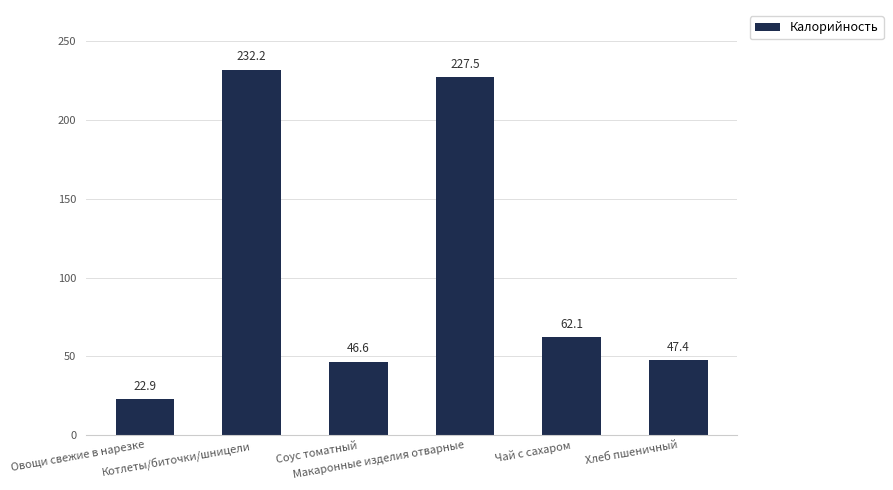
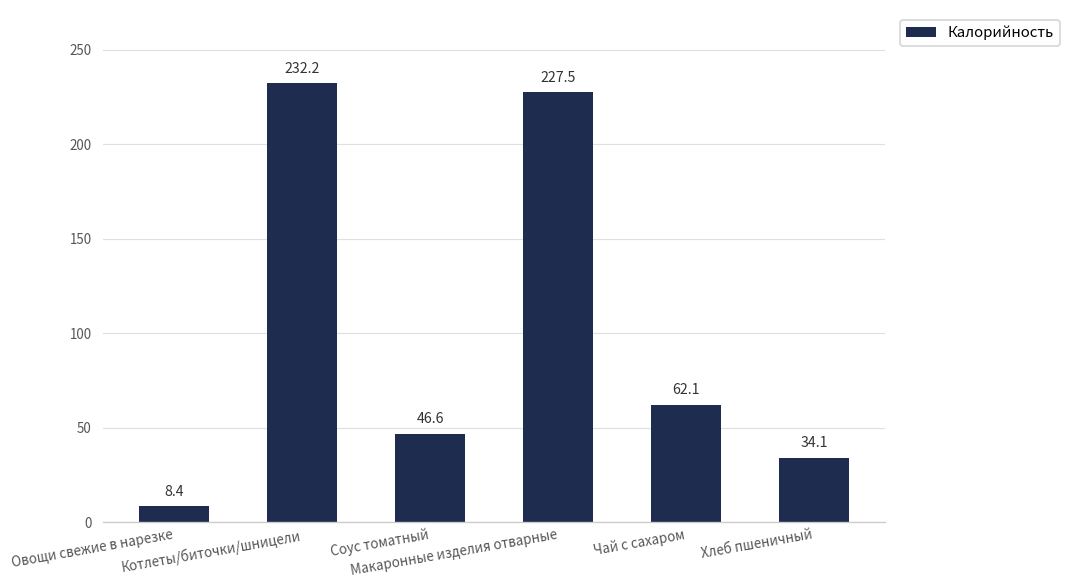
  {
-   "Овощи свежие в нарезке": 22.9,
+   "Овощи свежие в нарезке": 8.4,
    "Котлеты/биточки/шницели": 232.2,
    "Соус томатный": 46.6,
    "Макаронные изделия отварные": 227.5,
    "Чай с сахаром": 62.1,
-   "Хлеб пшеничный": 47.4
+   "Хлеб пшеничный": 34.1
  }
